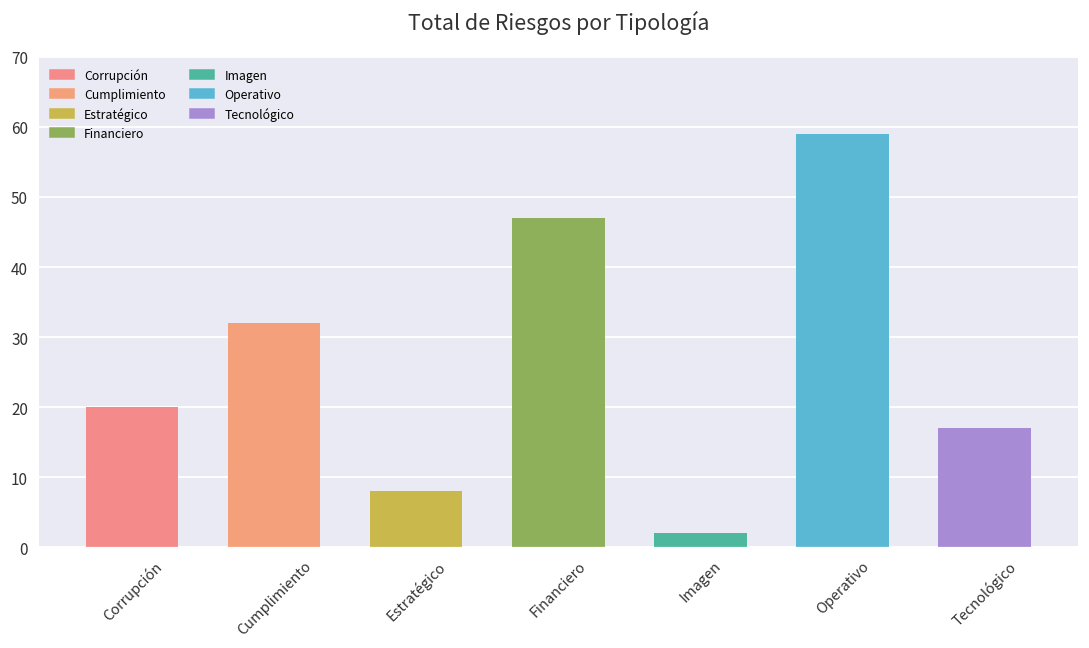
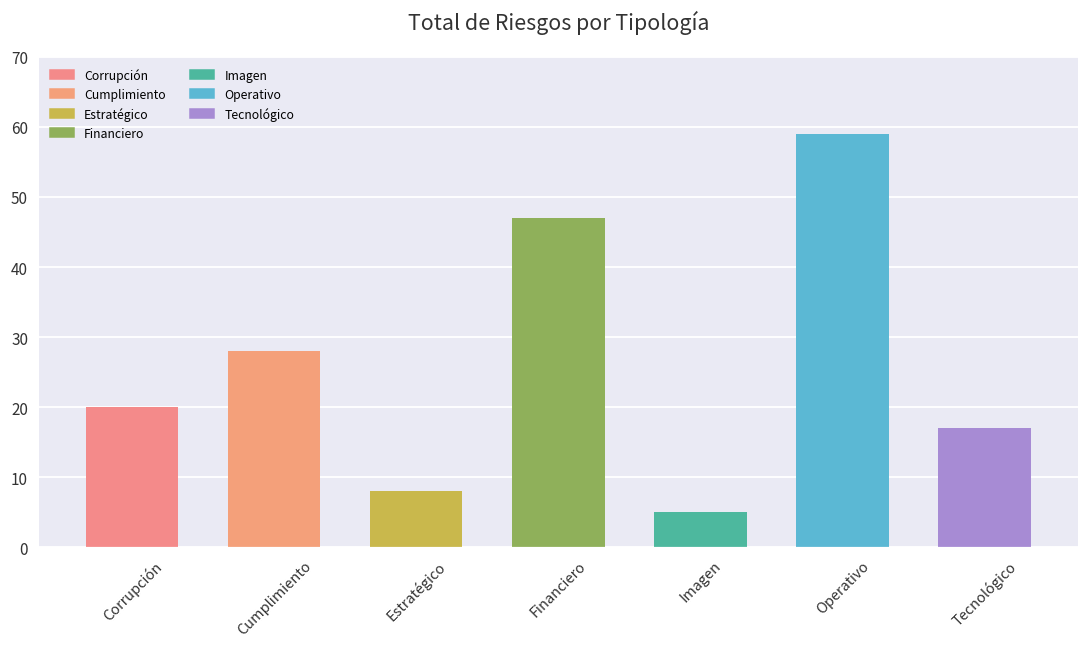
  {
    "Corrupción": 20,
-   "Cumplimiento": 32,
+   "Cumplimiento": 28,
    "Estratégico": 8,
    "Financiero": 47,
-   "Imagen": 2,
+   "Imagen": 5,
    "Operativo": 59,
    "Tecnológico": 17
  }
